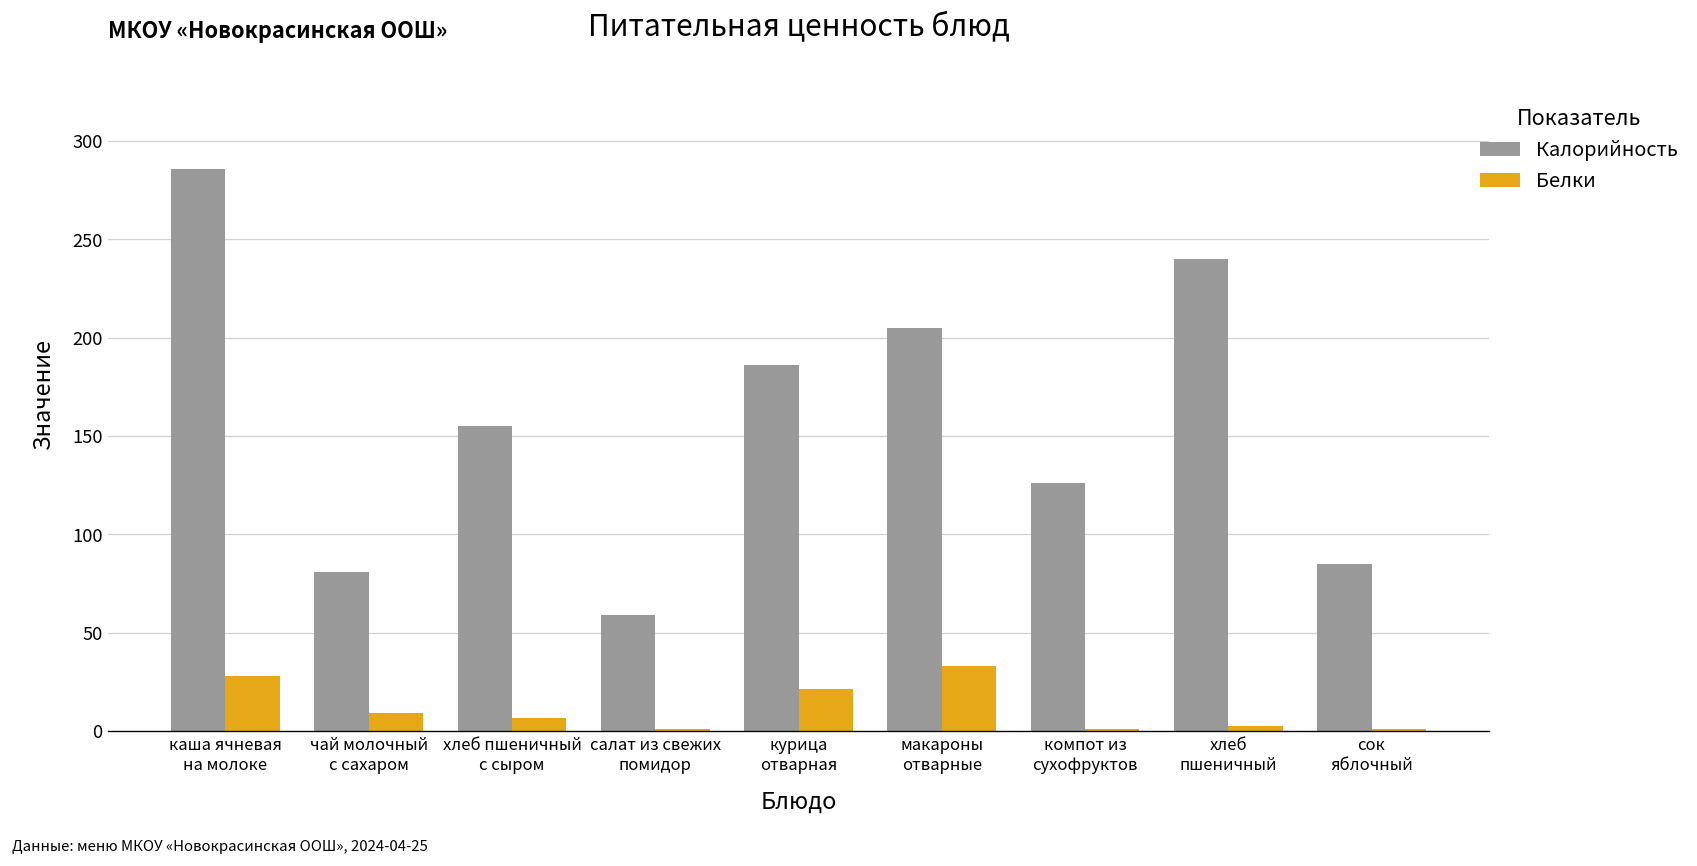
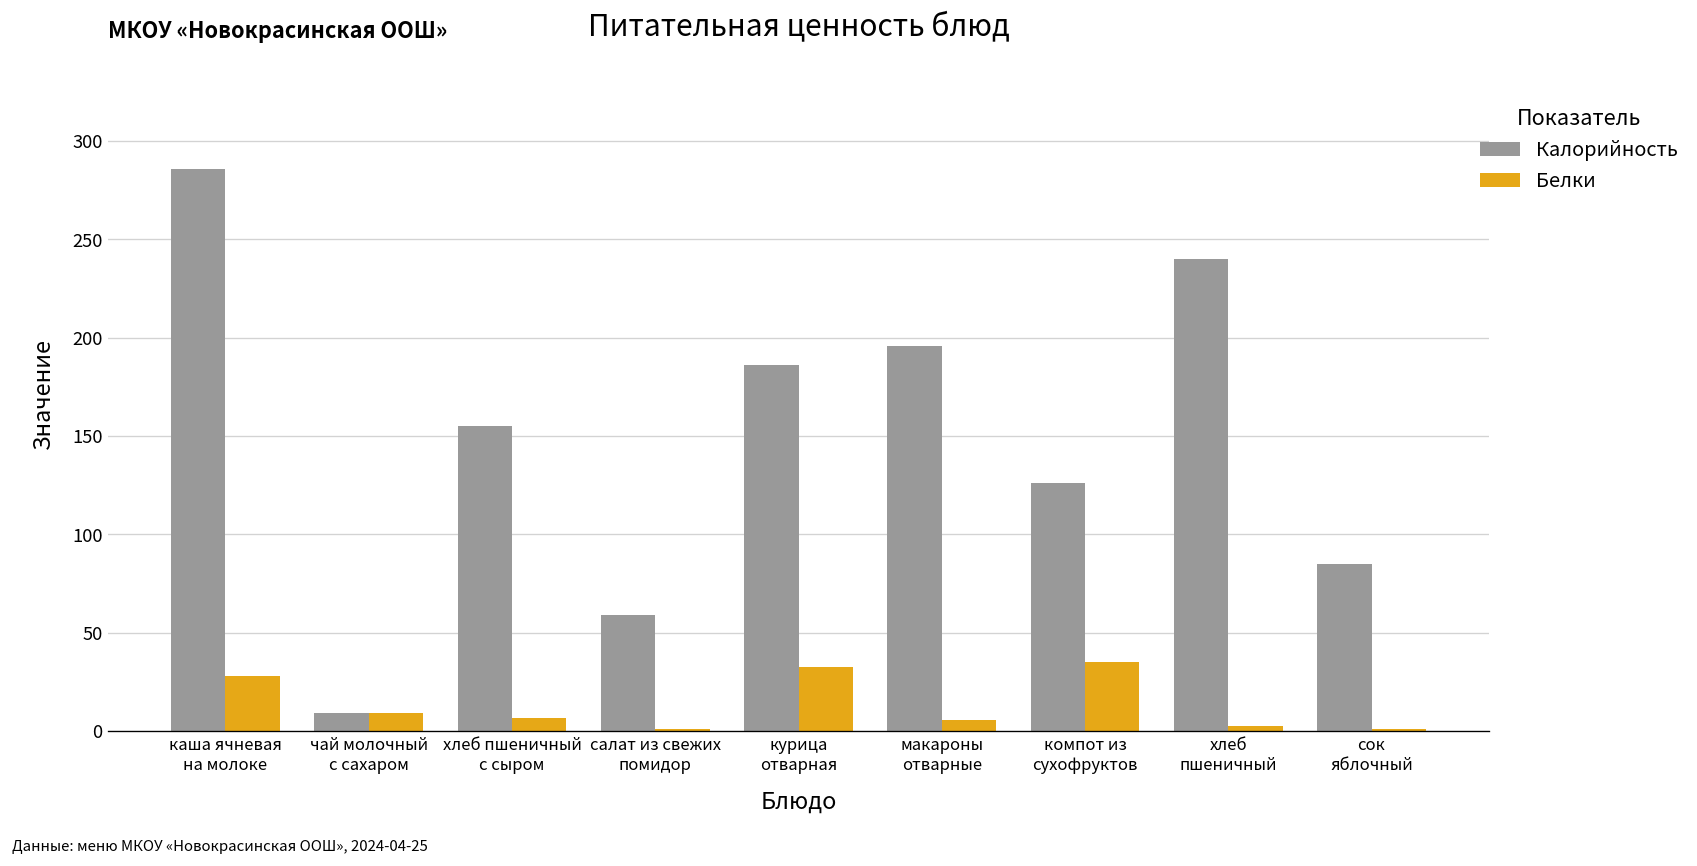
  {
    "Калорийность": {
      "каша ячневая на молоке": 286,
-     "чай молочный с сахаром": 81,
+     "чай молочный с сахаром": 9,
      "хлеб пшеничный с сыром": 155,
      "салат из свежих помидор": 59,
      "курица отварная": 186,
-     "макароны отварные": 205,
+     "макароны отварные": 196,
      "компот из сухофруктов": 126,
      "хлеб пшеничный": 240,
      "сок яблочный": 85
    },
    "Белки": {
      "каша ячневая на молоке": 28,
      "чай молочный с сахаром": 9,
      "хлеб пшеничный с сыром": 7,
-     "курица отварная": 21,
-     "макароны отварные": 33,
-     "компот из сухофруктов": 1,
+     "курица отварная": 33,
+     "макароны отварные": 5,
+     "компот из сухофруктов": 35,
      "хлеб пшеничный": 3
    }
  }
